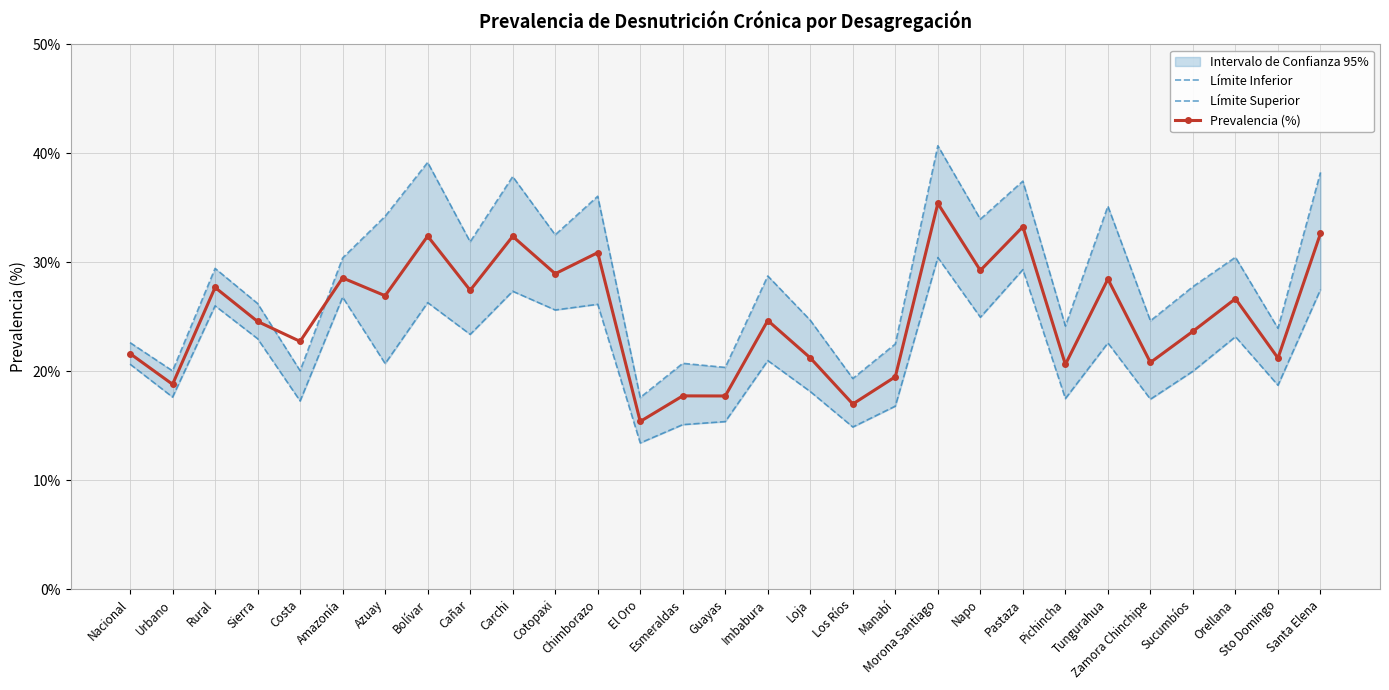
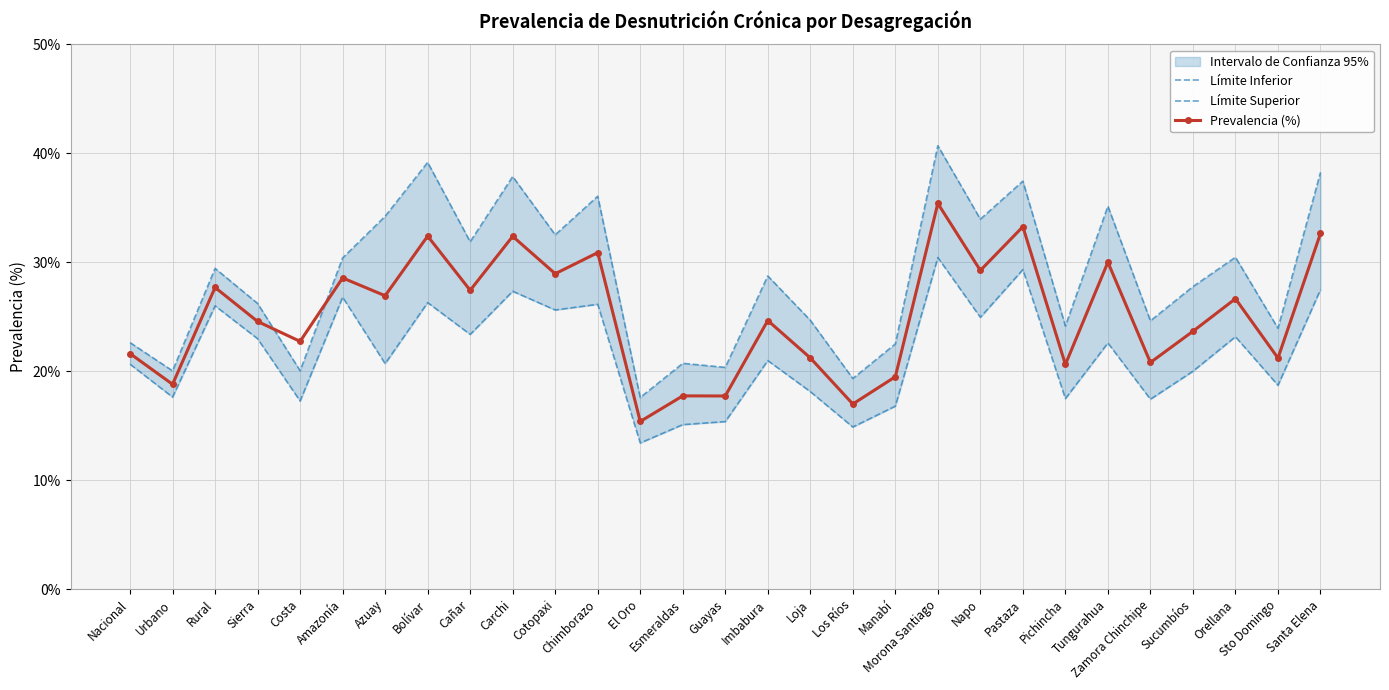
  {
    "Prevalencia (%)": {
      "Nacional": "21.6%",
      "Urbano": "18.8%",
      "Rural": "27.7%",
      "Sierra": "24.6%",
      "Costa": "22.7%",
      "Amazonía": "28.6%",
      "Azuay": "26.9%",
      "Bolívar": "32.4%",
      "Cañar": "27.4%",
      "Carchi": "32.4%",
      "Cotopaxi": "29.0%",
      "Chimborazo": "30.9%",
      "El Oro": "15.4%",
      "Esmeraldas": "17.7%",
      "Guayas": "17.7%",
      "Imbabura": "24.7%",
      "Loja": "21.2%",
      "Los Ríos": "17.0%",
      "Manabí": "19.5%",
      "Morona Santiago": "35.4%",
      "Napo": "29.3%",
      "Pastaza": "33.3%",
      "Pichincha": "20.6%",
-     "Tungurahua": "28.5%",
+     "Tungurahua": "30.0%",
      "Zamora Chinchipe": "20.8%",
      "Sucumbíos": "23.7%",
      "Orellana": "26.7%",
      "Sto Domingo": "21.2%",
      "Santa Elena": "32.6%"
    }
  }
